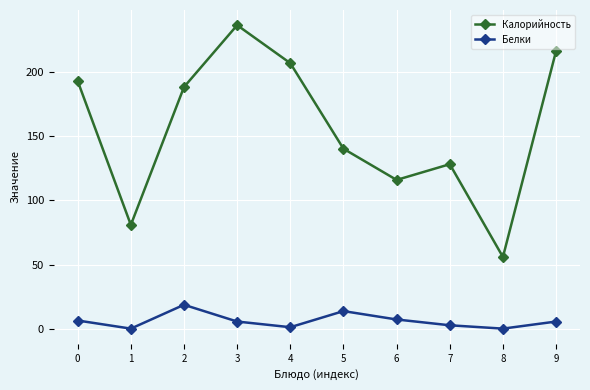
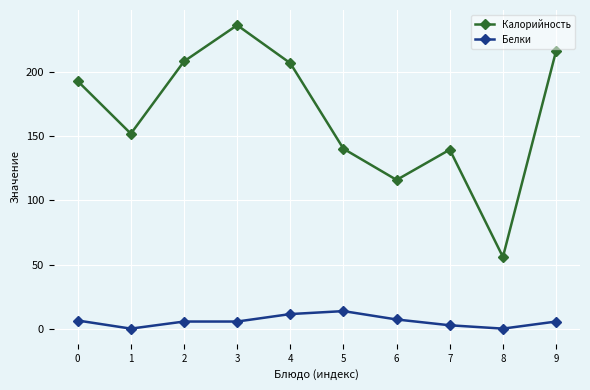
  {
    "Калорийность": {
      "0": 193,
-     "1": 81,
-     "2": 188,
+     "1": 152,
+     "2": 208,
      "3": 236,
      "4": 207,
      "5": 140,
      "6": 116,
-     "7": 128,
+     "7": 139,
      "8": 56,
      "9": 216
    },
    "Белки": {
      "0": 7,
      "1": 1,
-     "2": 19,
+     "2": 6,
      "3": 6,
-     "4": 2,
+     "4": 12,
      "5": 14,
      "6": 8,
      "7": 3,
      "8": 1,
      "9": 6
    }
  }
